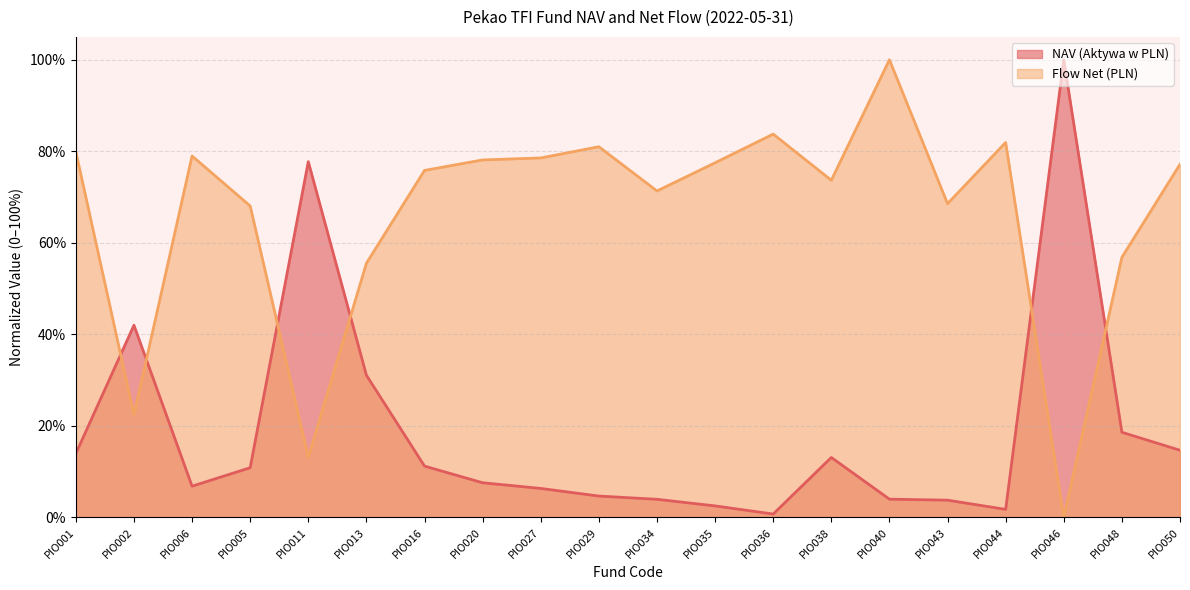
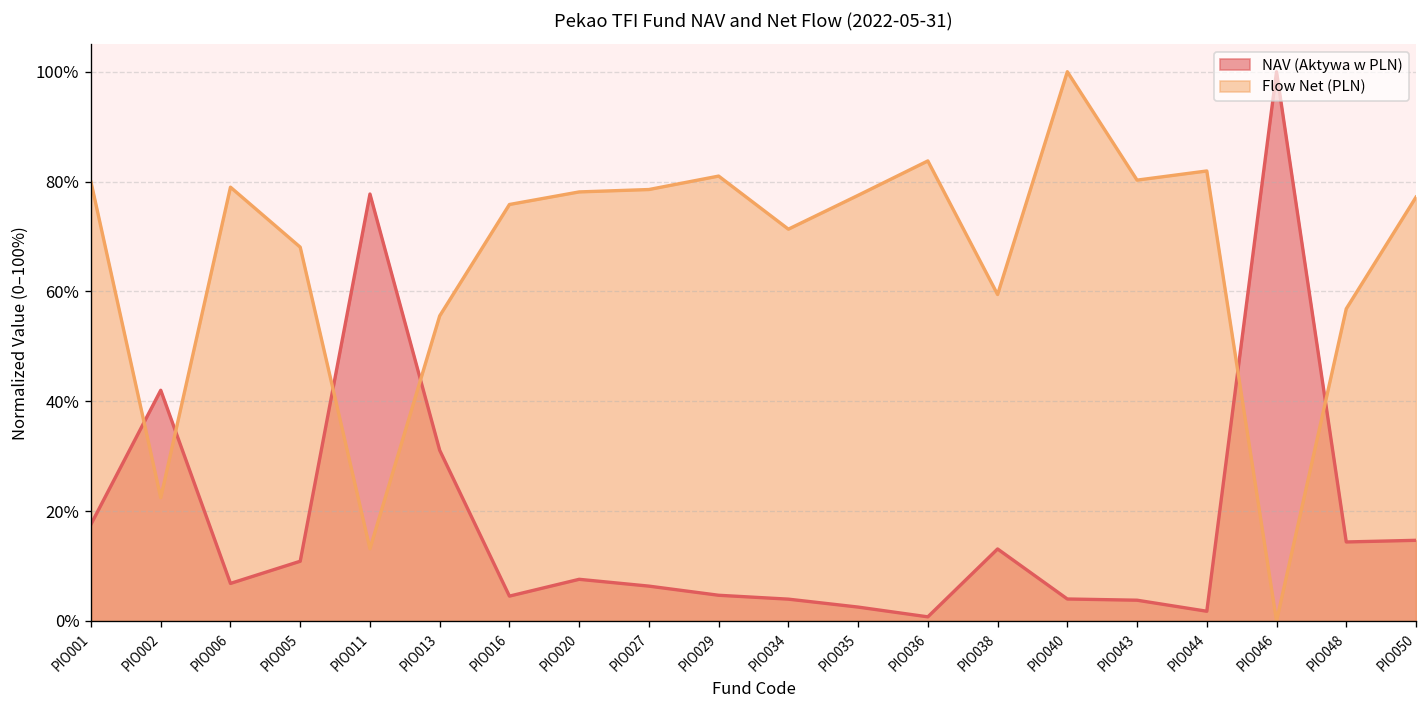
  {
    "NAV (Aktywa w PLN)": {
-     "PIO001": "14%",
+     "PIO001": "18%",
      "PIO002": "42%",
      "PIO006": "7%",
      "PIO005": "11%",
      "PIO011": "78%",
      "PIO013": "31%",
-     "PIO016": "11%",
+     "PIO016": "5%",
      "PIO020": "8%",
      "PIO027": "6%",
      "PIO029": "5%",
      "PIO034": "4%",
      "PIO035": "3%",
      "PIO036": "1%",
      "PIO038": "13%",
      "PIO040": "4%",
      "PIO043": "4%",
      "PIO044": "2%",
-     "PIO048": "19%",
+     "PIO048": "14%",
      "PIO050": "15%"
    },
    "Flow Net (PLN)": {
      "PIO001": "80%",
      "PIO002": "22%",
      "PIO006": "79%",
      "PIO005": "68%",
      "PIO011": "13%",
      "PIO013": "56%",
      "PIO016": "76%",
      "PIO020": "78%",
      "PIO027": "79%",
      "PIO029": "81%",
      "PIO034": "71%",
      "PIO035": "77%",
      "PIO036": "84%",
-     "PIO038": "74%",
+     "PIO038": "59%",
      "PIO040": "100%",
-     "PIO043": "69%",
+     "PIO043": "80%",
      "PIO044": "82%",
      "PIO046": "0%",
      "PIO048": "57%",
      "PIO050": "77%"
    }
  }
